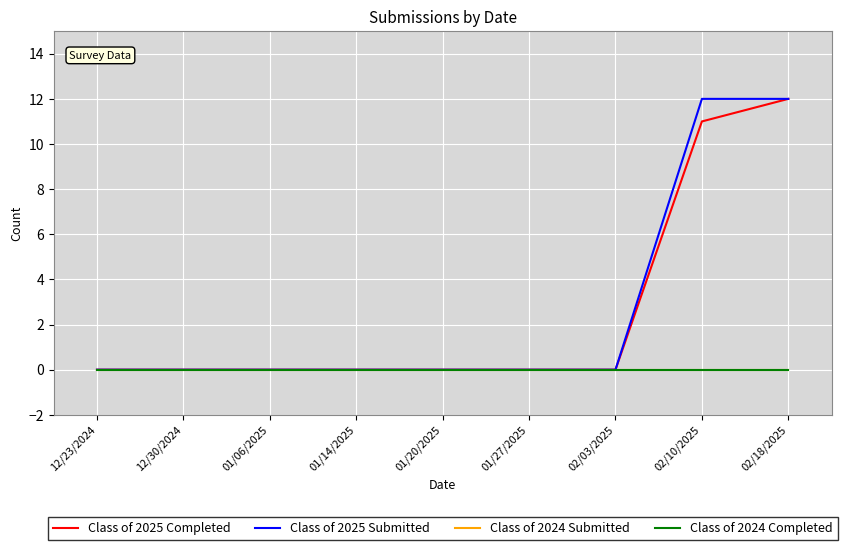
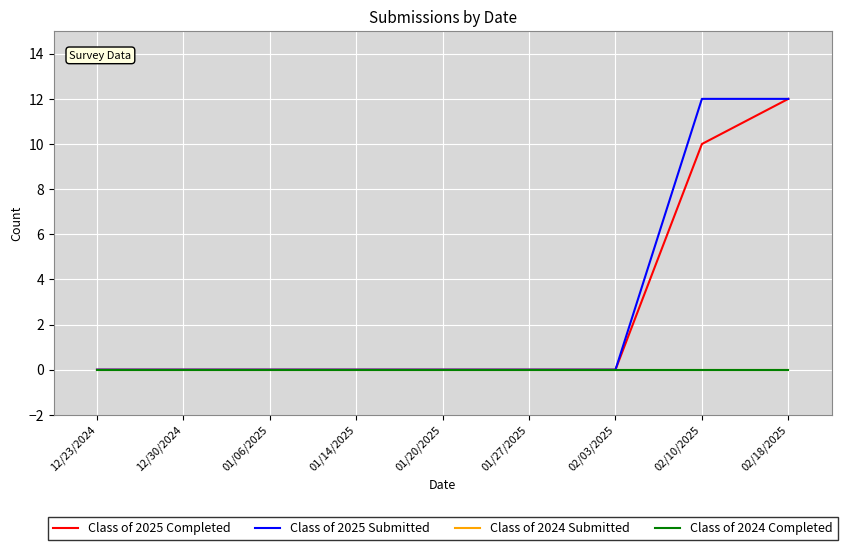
  {
    "Class of 2025 Completed": {
-     "02/10/2025": 11
+     "02/10/2025": 10
    },
    "Class of 2025 Submitted": {
      "02/10/2025": 12
    },
    "Class of 2024 Completed": {
      "02/10/2025": 0,
      "02/18/2025": 0
    }
  }
